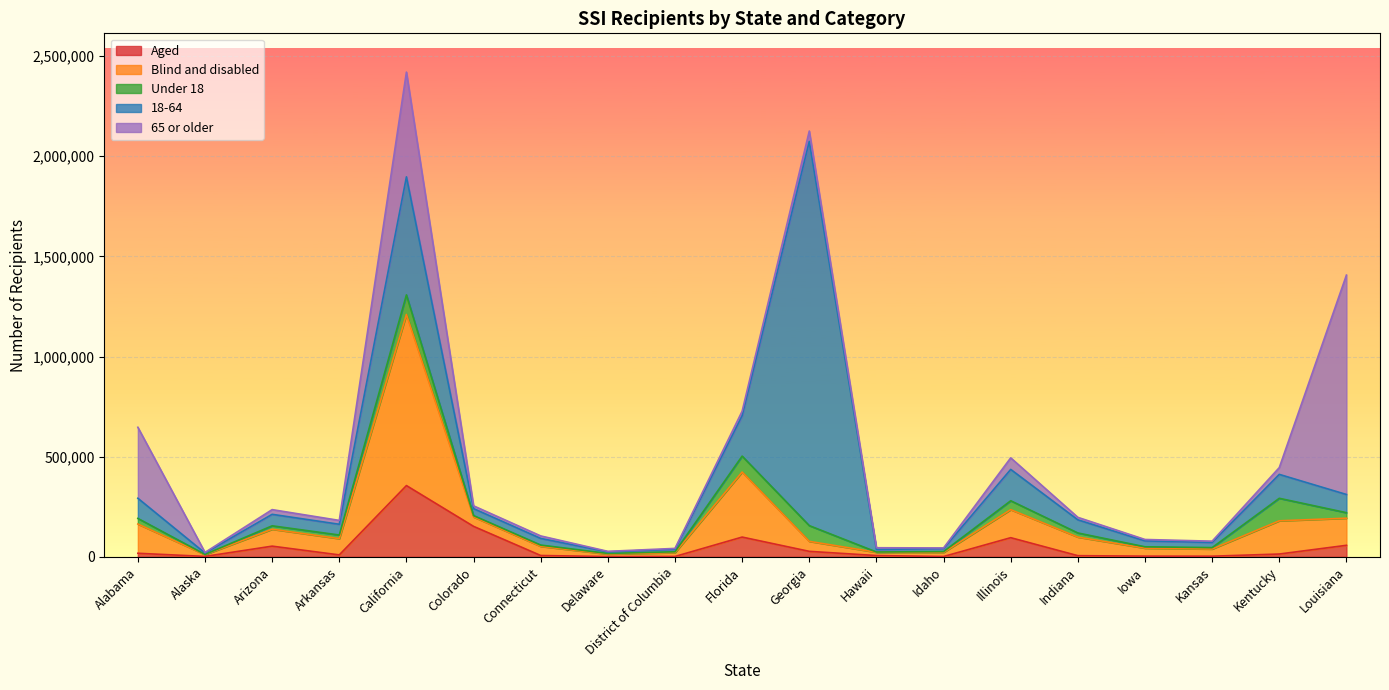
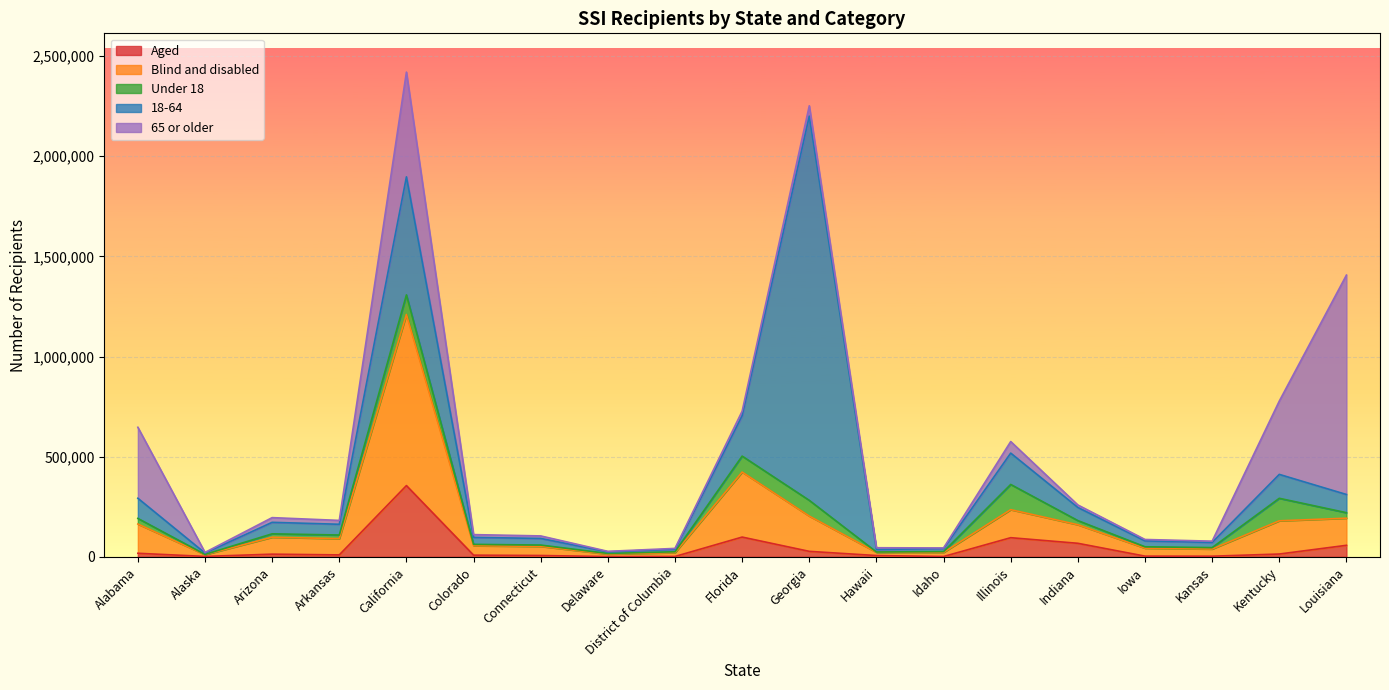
  {
    "Aged": {
      "Alabama": "20,000",
-     "Arizona": "50,000",
+     "Arizona": "10,000",
      "Arkansas": "10,000",
      "California": "360,000",
-     "Colorado": "150,000",
+     "Colorado": "10,000",
      "Connecticut": "10,000",
      "District of Columbia": "0",
      "Florida": "100,000",
      "Georgia": "30,000",
      "Hawaii": "10,000",
      "Idaho": "0",
      "Illinois": "100,000",
-     "Indiana": "10,000",
+     "Indiana": "70,000",
      "Iowa": "0",
      "Kansas": "0",
      "Kentucky": "10,000",
      "Louisiana": "60,000"
    },
    "Blind and disabled": {
      "Alabama": "150,000",
      "Arizona": "80,000",
      "Arkansas": "80,000",
      "California": "850,000",
      "Florida": "320,000",
-     "Georgia": "50,000",
+     "Georgia": "180,000",
      "Illinois": "140,000",
      "Indiana": "90,000",
      "Kentucky": "170,000",
      "Louisiana": "140,000"
    },
    "Under 18": {
      "Alabama": "30,000",
      "Arizona": "20,000",
      "Arkansas": "20,000",
      "California": "100,000",
      "Florida": "80,000",
      "Georgia": "80,000",
-     "Illinois": "40,000",
+     "Illinois": "130,000",
      "Indiana": "20,000",
      "Kentucky": "110,000",
      "Louisiana": "30,000"
    },
    "18-64": {
      "Alabama": "100,000",
      "Arizona": "60,000",
      "Arkansas": "50,000",
      "California": "590,000",
      "Colorado": "30,000",
      "Florida": "200,000",
      "Georgia": "1,920,000",
      "Illinois": "160,000",
      "Kentucky": "120,000",
      "Louisiana": "90,000"
    },
    "65 or older": {
      "Alabama": "350,000",
      "Arizona": "20,000",
      "Arkansas": "20,000",
      "California": "520,000",
      "Colorado": "10,000",
      "Florida": "20,000",
      "Georgia": "50,000",
      "Illinois": "60,000",
-     "Kentucky": "30,000",
+     "Kentucky": "370,000",
      "Louisiana": "1,100,000"
    }
  }
